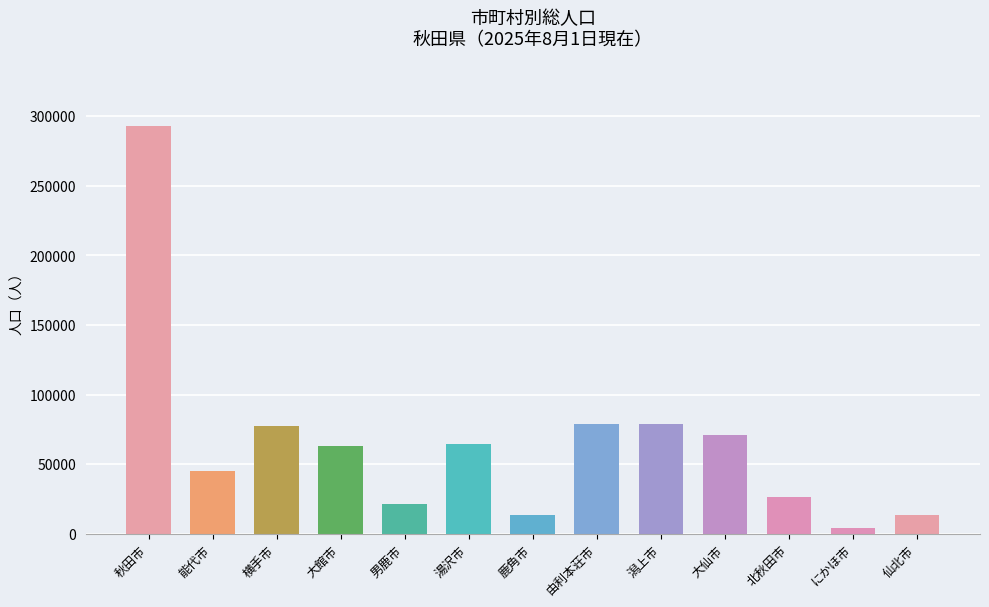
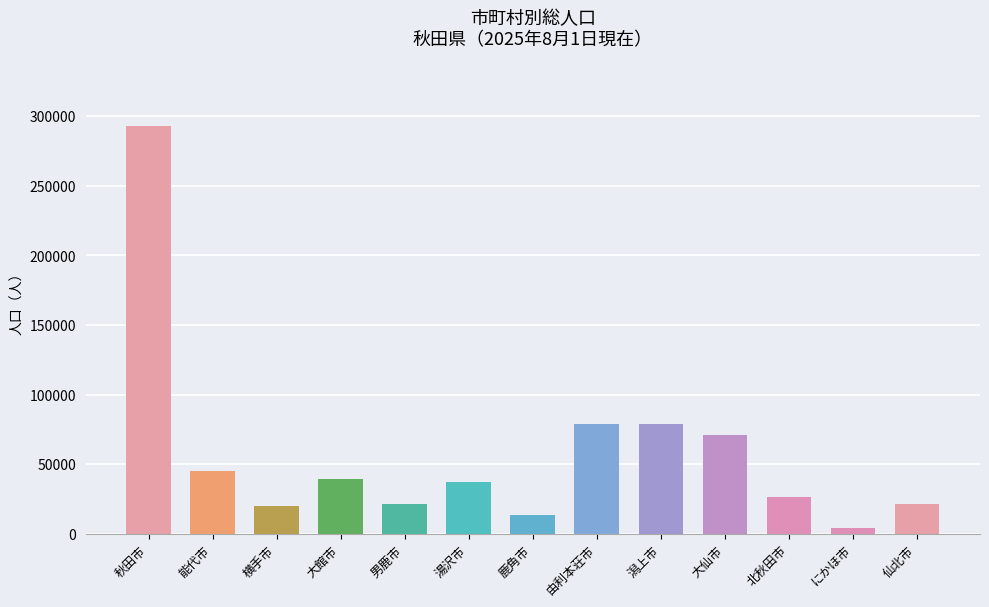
  {
    "秋田市": 293000,
    "能代市": 45000,
-   "横手市": 77000,
-   "大館市": 63000,
+   "横手市": 20000,
+   "大館市": 39000,
    "男鹿市": 22000,
-   "湯沢市": 65000,
+   "湯沢市": 37000,
    "鹿角市": 14000,
    "由利本荘市": 79000,
    "潟上市": 79000,
    "大仙市": 71000,
    "北秋田市": 27000,
    "にかほ市": 4000,
-   "仙北市": 13000
+   "仙北市": 22000
  }
